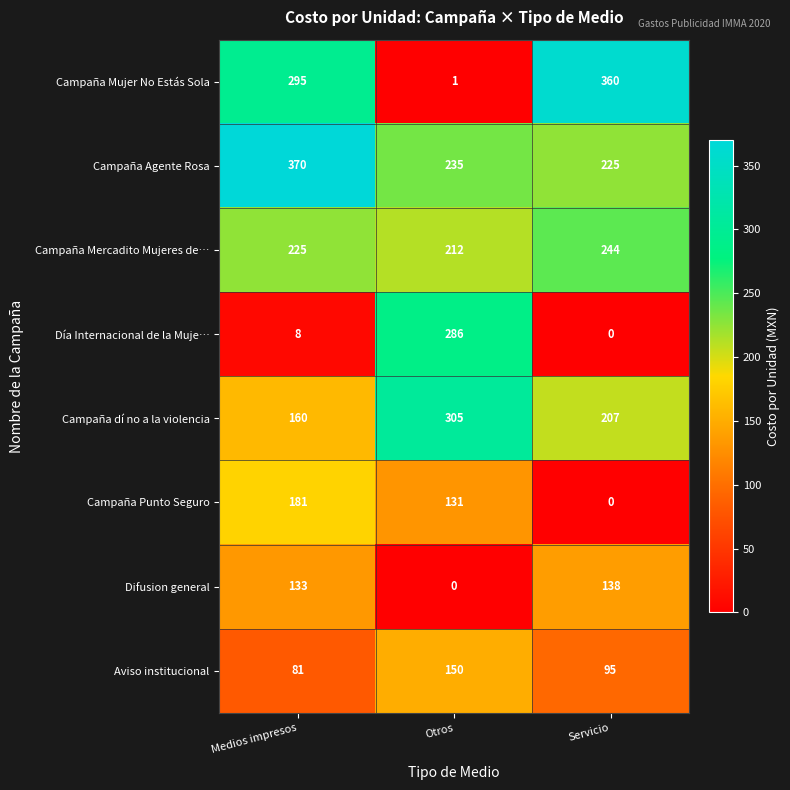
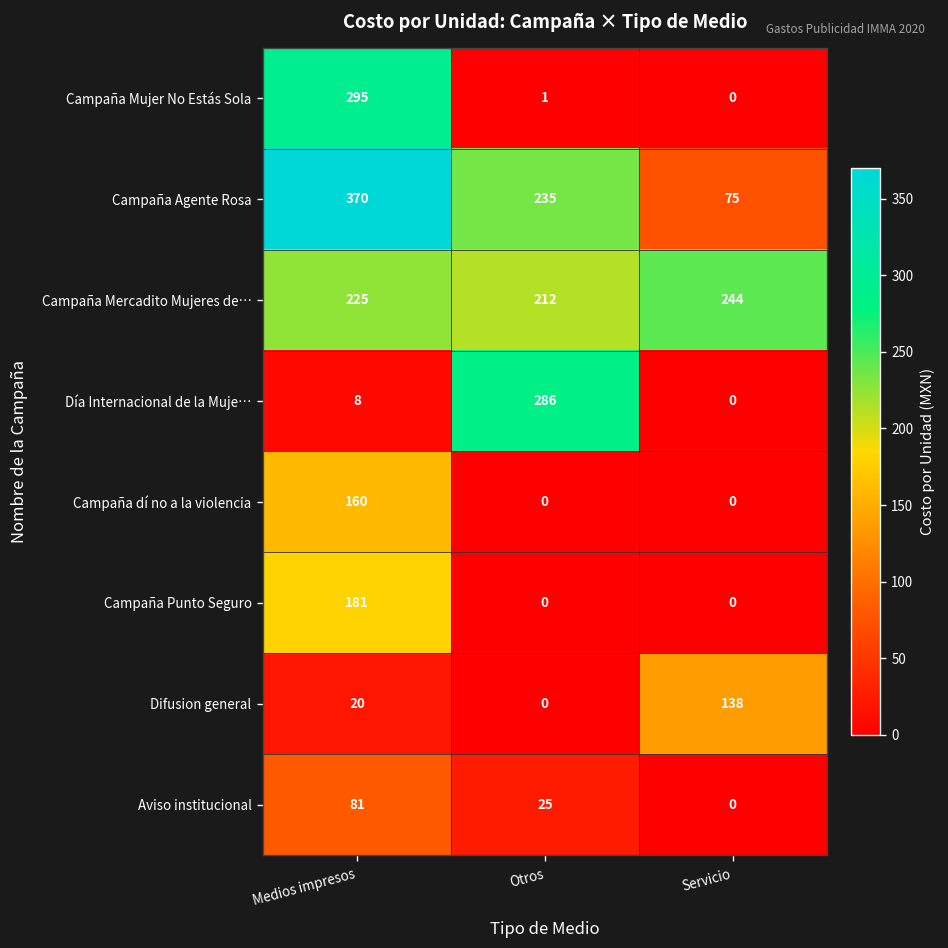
  {
    "Campaña Mujer No Estás Sola": {
      "Medios impresos": 295,
      "Otros": 1,
-     "Servicio": 360
+     "Servicio": 0
    },
    "Campaña Agente Rosa": {
      "Medios impresos": 370,
      "Otros": 235,
-     "Servicio": 225
+     "Servicio": 75
    },
    "Campaña Mercadito Mujeres de…": {
      "Medios impresos": 225,
      "Otros": 212,
      "Servicio": 244
    },
    "Día Internacional de la Muje…": {
      "Medios impresos": 8,
      "Otros": 286,
      "Servicio": 0
    },
    "Campaña dí no a la violencia": {
      "Medios impresos": 160,
-     "Otros": 305,
-     "Servicio": 207
+     "Otros": 0,
+     "Servicio": 0
    },
    "Campaña Punto Seguro": {
      "Medios impresos": 181,
-     "Otros": 131,
+     "Otros": 0,
      "Servicio": 0
    },
    "Difusion general": {
-     "Medios impresos": 133,
+     "Medios impresos": 20,
      "Otros": 0,
      "Servicio": 138
    },
    "Aviso institucional": {
      "Medios impresos": 81,
-     "Otros": 150,
-     "Servicio": 95
+     "Otros": 25,
+     "Servicio": 0
    }
  }
